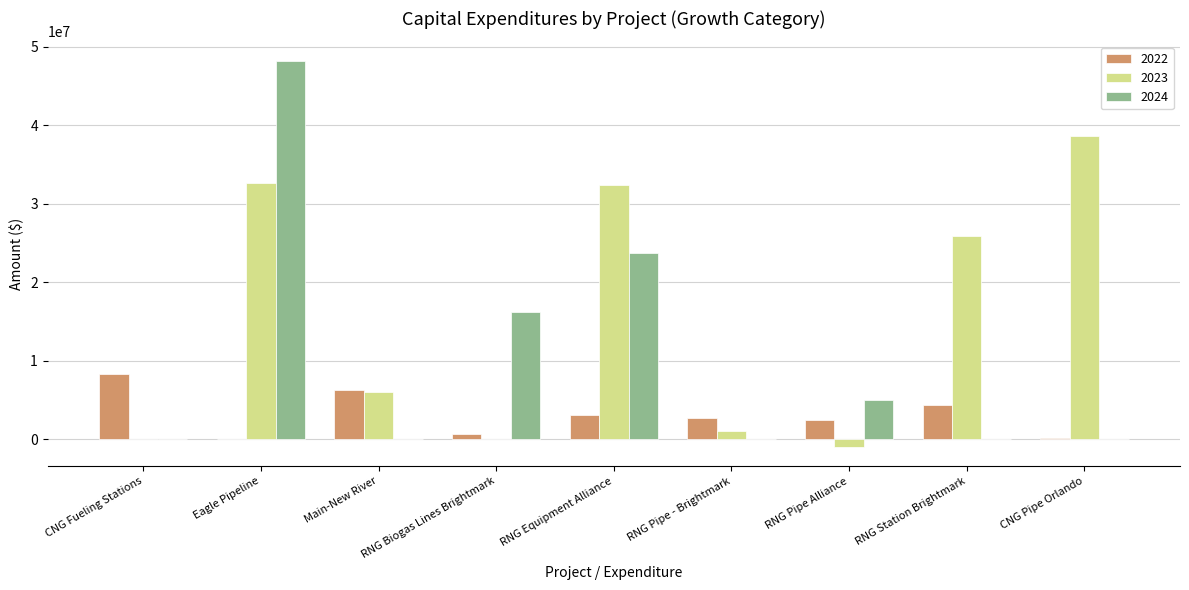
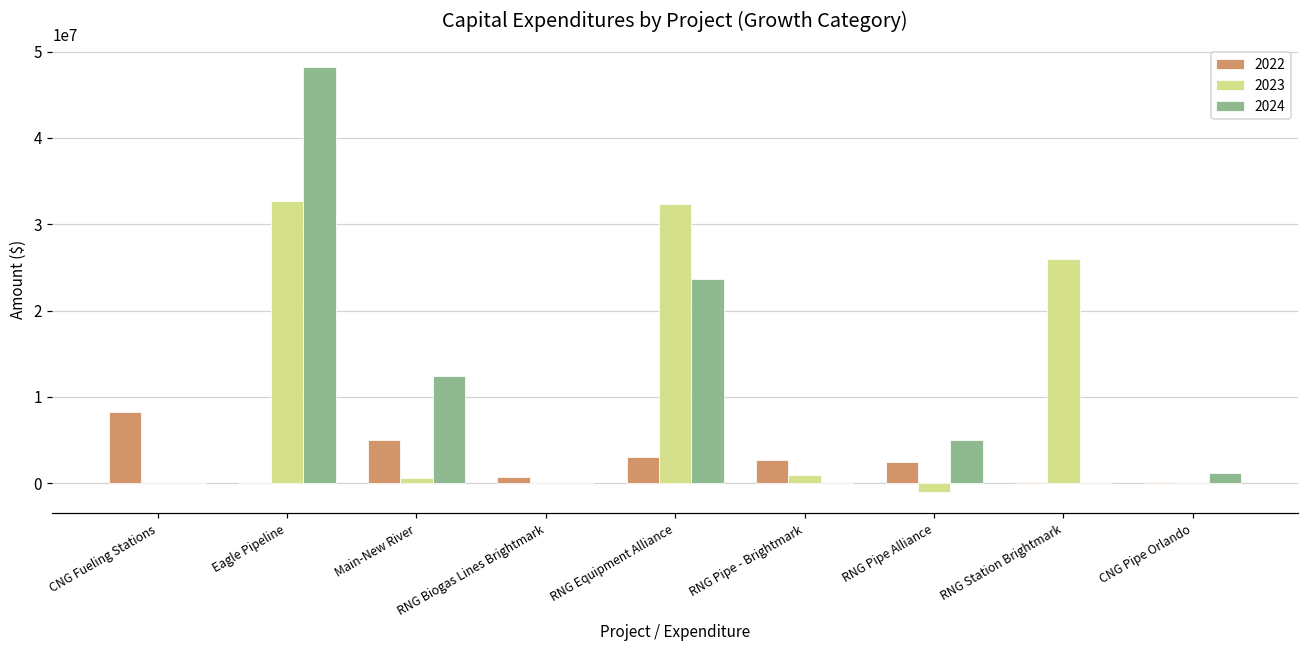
  {
    "2022": {
      "CNG Fueling Stations": 8000000,
      "Eagle Pipeline": 0,
-     "Main-New River": 6000000,
+     "Main-New River": 5000000,
      "RNG Biogas Lines Brightmark": 1000000,
      "RNG Equipment Alliance": 3000000,
      "RNG Pipe - Brightmark": 3000000,
      "RNG Pipe Alliance": 2000000,
-     "RNG Station Brightmark": 4000000
+     "RNG Station Brightmark": 0
    },
    "2023": {
      "CNG Fueling Stations": 0,
      "Eagle Pipeline": 33000000,
-     "Main-New River": 6000000,
+     "Main-New River": 1000000,
      "RNG Equipment Alliance": 32000000,
      "RNG Pipe - Brightmark": 1000000,
      "RNG Pipe Alliance": -1000000,
      "RNG Station Brightmark": 26000000,
-     "CNG Pipe Orlando": 39000000
+     "CNG Pipe Orlando": 0
    },
    "2024": {
      "CNG Fueling Stations": 0,
      "Eagle Pipeline": 48000000,
-     "Main-New River": 0,
-     "RNG Biogas Lines Brightmark": 16000000,
+     "Main-New River": 12000000,
+     "RNG Biogas Lines Brightmark": 0,
      "RNG Equipment Alliance": 24000000,
      "RNG Pipe - Brightmark": 0,
      "RNG Pipe Alliance": 5000000,
      "RNG Station Brightmark": 0,
-     "CNG Pipe Orlando": 0
+     "CNG Pipe Orlando": 1000000
    }
  }
